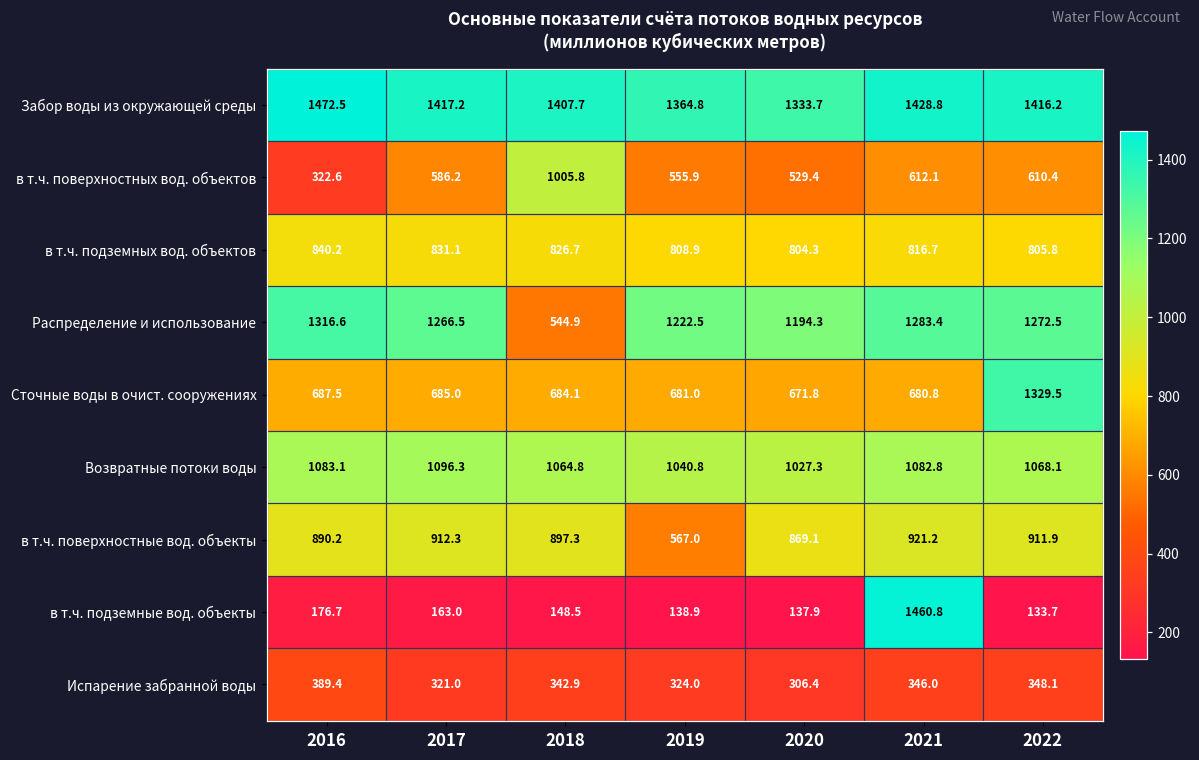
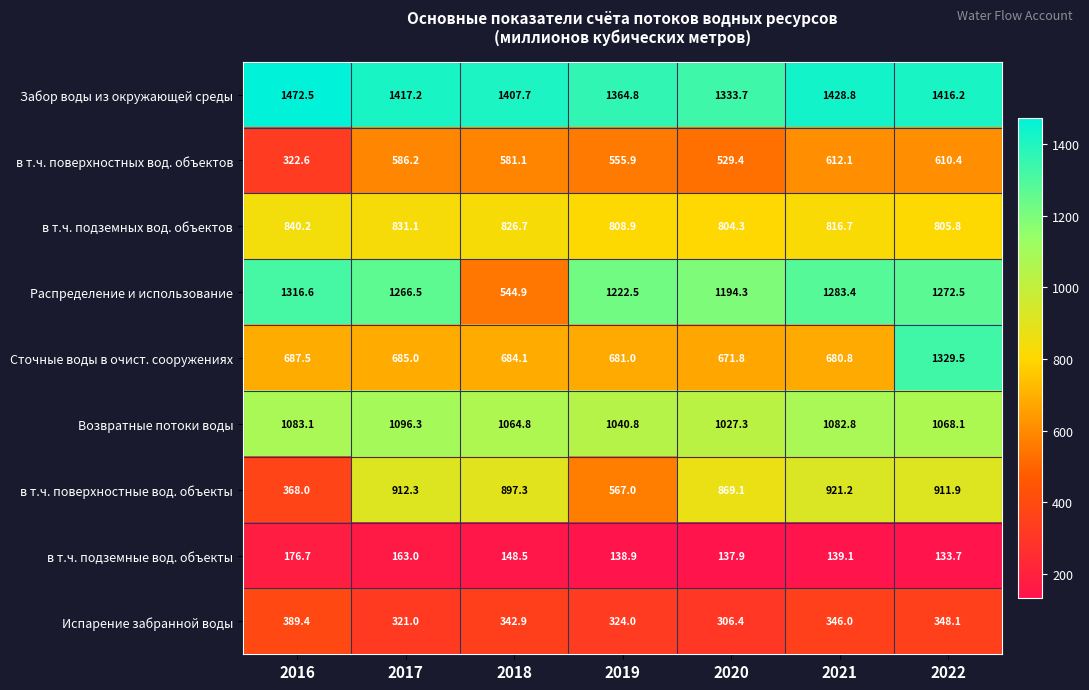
  {
    "Забор воды из окружающей среды": {
      "2016": 1472.5,
      "2017": 1417.2,
      "2018": 1407.7,
      "2019": 1364.8,
      "2020": 1333.7,
      "2021": 1428.8,
      "2022": 1416.2
    },
    "в т.ч. поверхностных вод. объектов": {
      "2016": 322.6,
      "2017": 586.2,
-     "2018": 1005.8,
+     "2018": 581.1,
      "2019": 555.9,
      "2020": 529.4,
      "2021": 612.1,
      "2022": 610.4
    },
    "в т.ч. подземных вод. объектов": {
      "2016": 840.2,
      "2017": 831.1,
      "2018": 826.7,
      "2019": 808.9,
      "2020": 804.3,
      "2021": 816.7,
      "2022": 805.8
    },
    "Распределение и использование": {
      "2016": 1316.6,
      "2017": 1266.5,
      "2018": 544.9,
      "2019": 1222.5,
      "2020": 1194.3,
      "2021": 1283.4,
      "2022": 1272.5
    },
    "Сточные воды в очист. сооружениях": {
      "2016": 687.5,
      "2017": 685.0,
      "2018": 684.1,
      "2019": 681.0,
      "2020": 671.8,
      "2021": 680.8,
      "2022": 1329.5
    },
    "Возвратные потоки воды": {
      "2016": 1083.1,
      "2017": 1096.3,
      "2018": 1064.8,
      "2019": 1040.8,
      "2020": 1027.3,
      "2021": 1082.8,
      "2022": 1068.1
    },
    "в т.ч. поверхностные вод. объекты": {
-     "2016": 890.2,
+     "2016": 368.0,
      "2017": 912.3,
      "2018": 897.3,
      "2019": 567.0,
      "2020": 869.1,
      "2021": 921.2,
      "2022": 911.9
    },
    "в т.ч. подземные вод. объекты": {
      "2016": 176.7,
      "2017": 163.0,
      "2018": 148.5,
      "2019": 138.9,
      "2020": 137.9,
-     "2021": 1460.8,
+     "2021": 139.1,
      "2022": 133.7
    },
    "Испарение забранной воды": {
      "2016": 389.4,
      "2017": 321.0,
      "2018": 342.9,
      "2019": 324.0,
      "2020": 306.4,
      "2021": 346.0,
      "2022": 348.1
    }
  }
